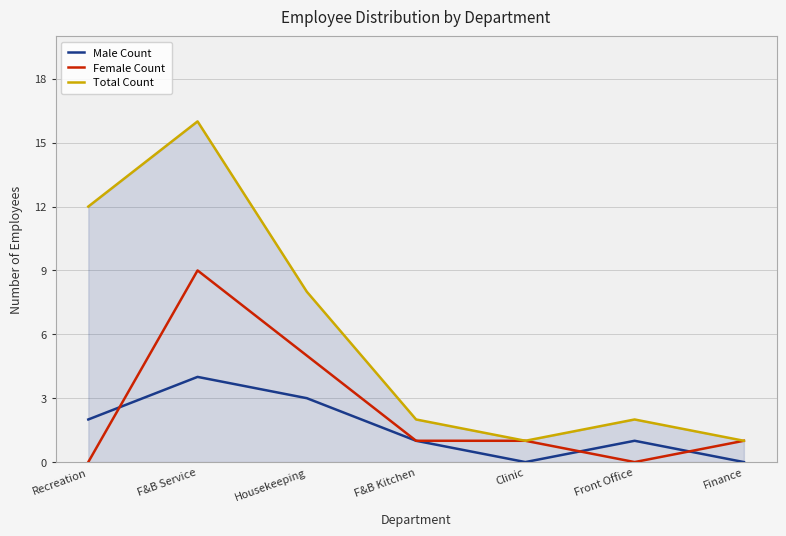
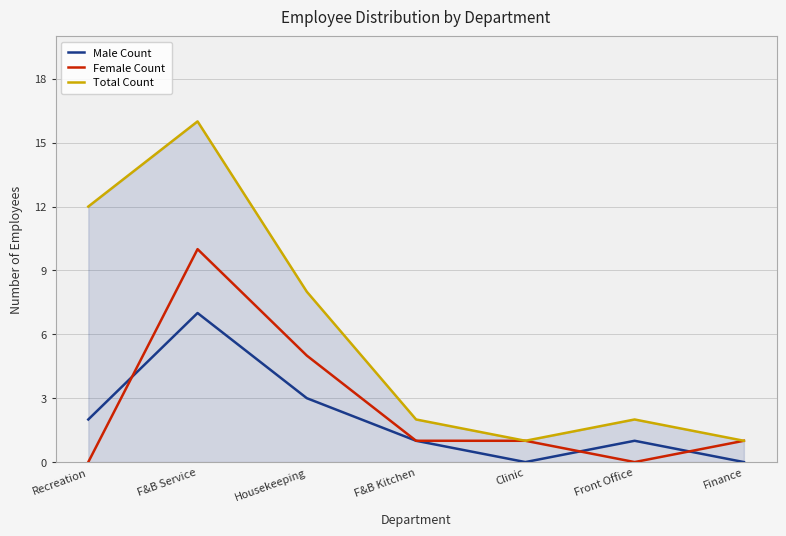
  {
    "Male Count": {
      "Recreation": 2,
-     "F&B Service": 4,
+     "F&B Service": 7,
      "Housekeeping": 3,
      "Clinic": 0,
      "Front Office": 1,
      "Finance": 0
    },
    "Female Count": {
      "Recreation": 0,
-     "F&B Service": 9,
+     "F&B Service": 10,
      "Housekeeping": 5,
      "Front Office": 0
    },
    "Total Count": {
      "Recreation": 12,
      "F&B Service": 16,
      "Housekeeping": 8,
      "F&B Kitchen": 2,
      "Front Office": 2
    }
  }
